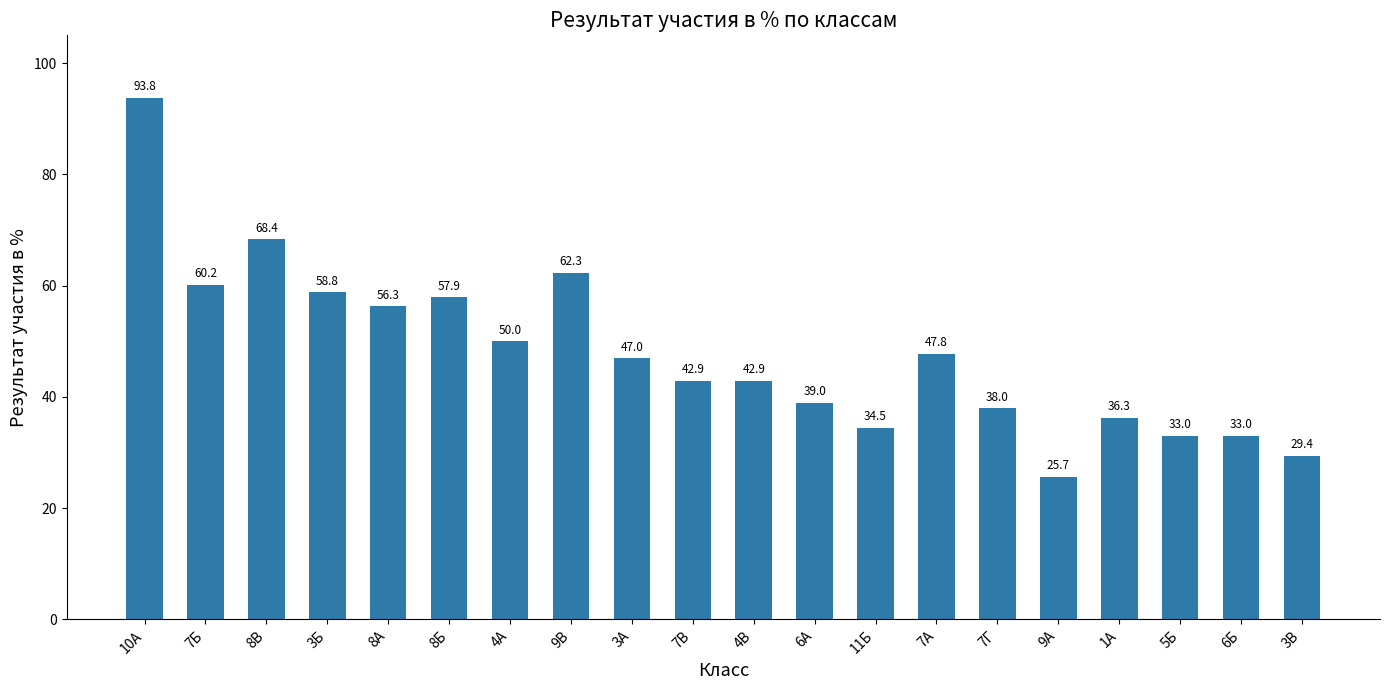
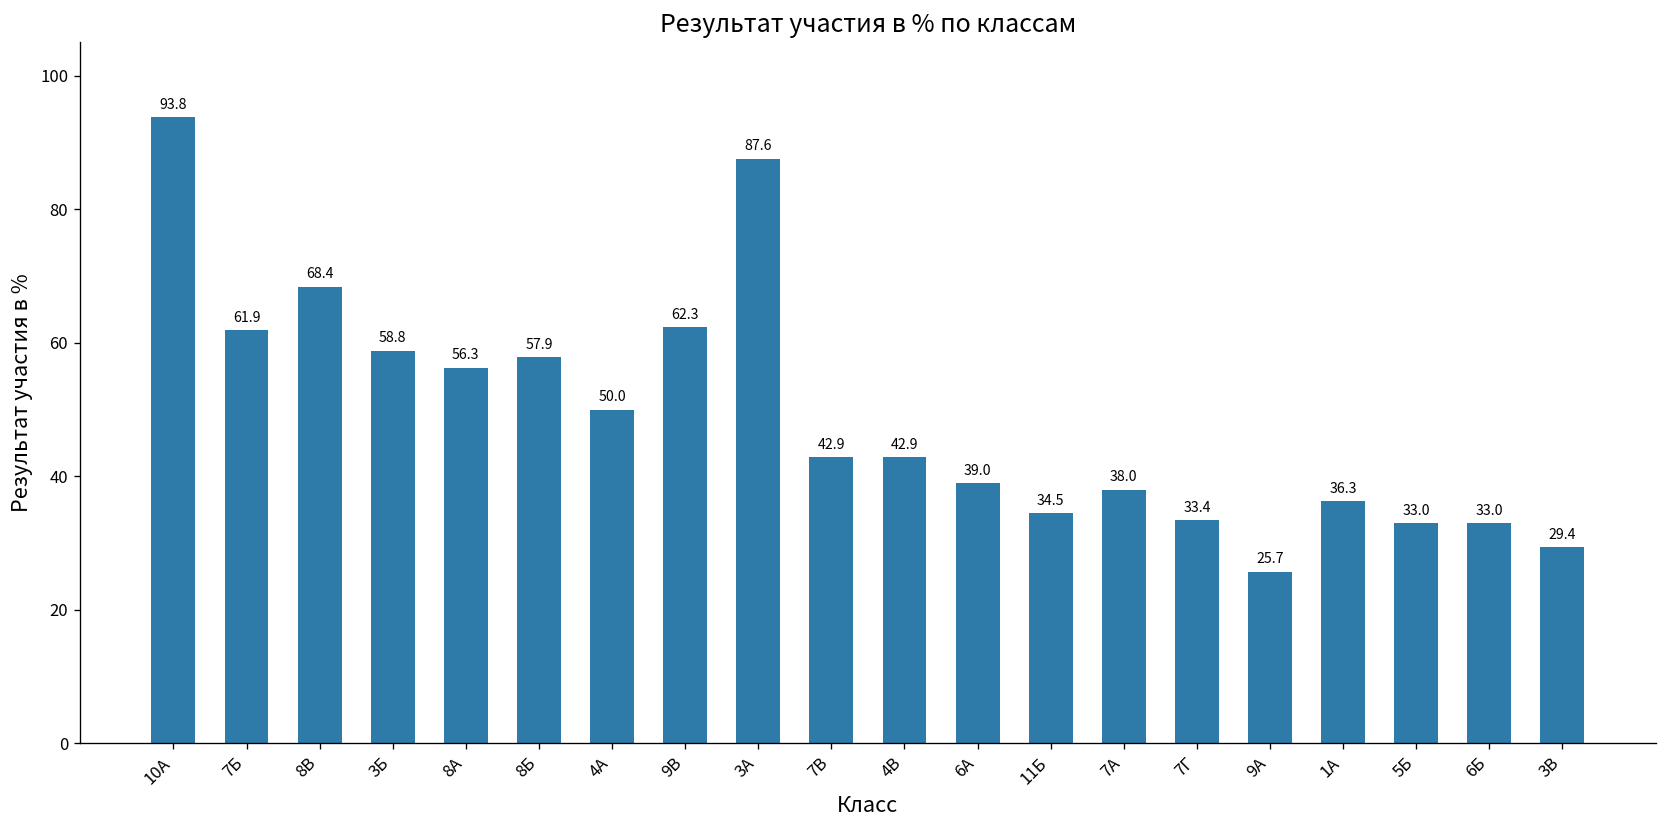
  {
    "10А": 93.8,
-   "7Б": 60.2,
+   "7Б": 61.9,
    "8В": 68.4,
    "3Б": 58.8,
    "8А": 56.3,
    "8Б": 57.9,
    "4А": 50.0,
    "9В": 62.3,
-   "3А": 47.0,
+   "3А": 87.6,
    "7В": 42.9,
    "4В": 42.9,
    "6А": 39.0,
    "11Б": 34.5,
-   "7А": 47.8,
-   "7Г": 38.0,
+   "7А": 38.0,
+   "7Г": 33.4,
    "9А": 25.7,
    "1А": 36.3,
    "5Б": 33.0,
    "6Б": 33.0,
    "3В": 29.4
  }
